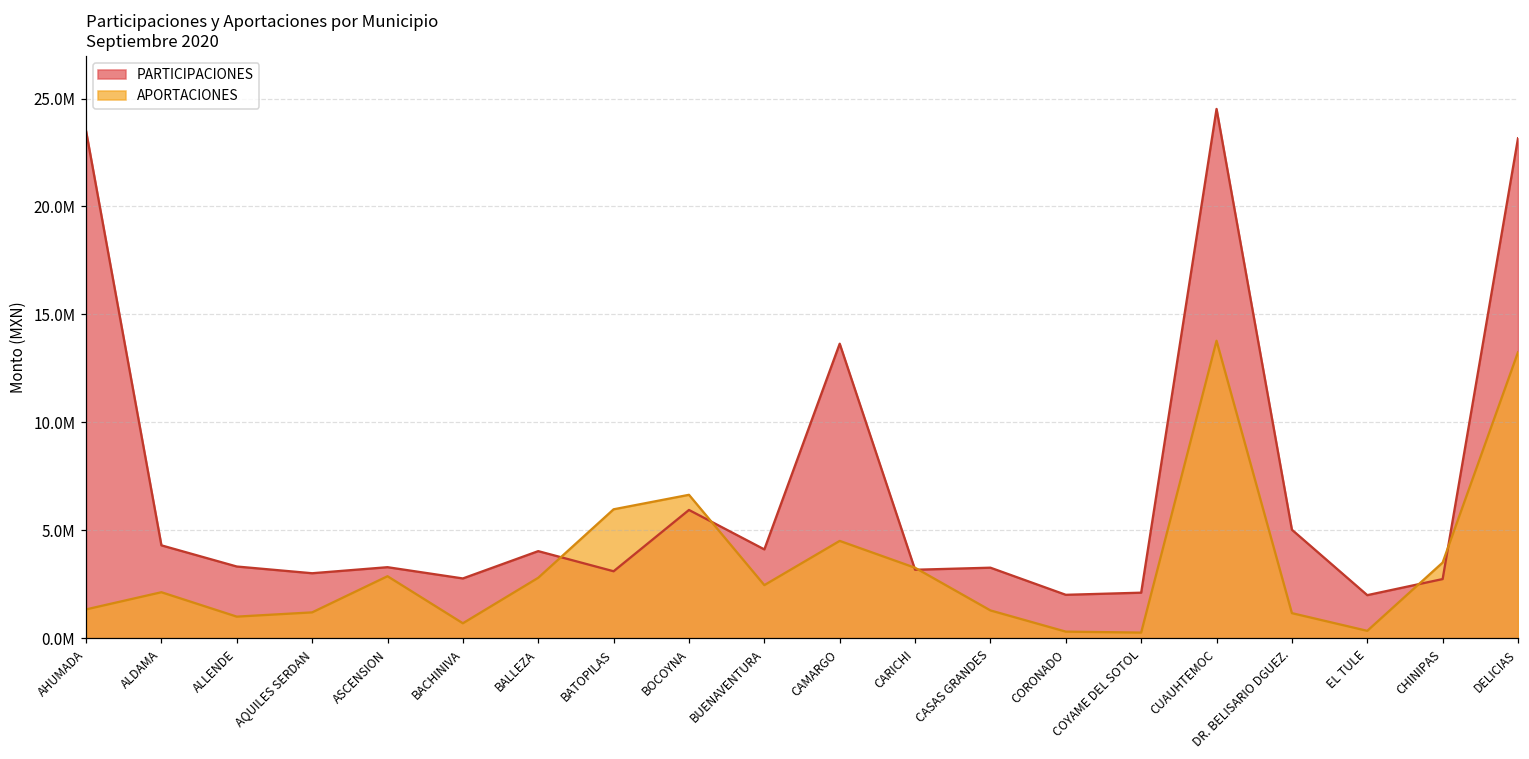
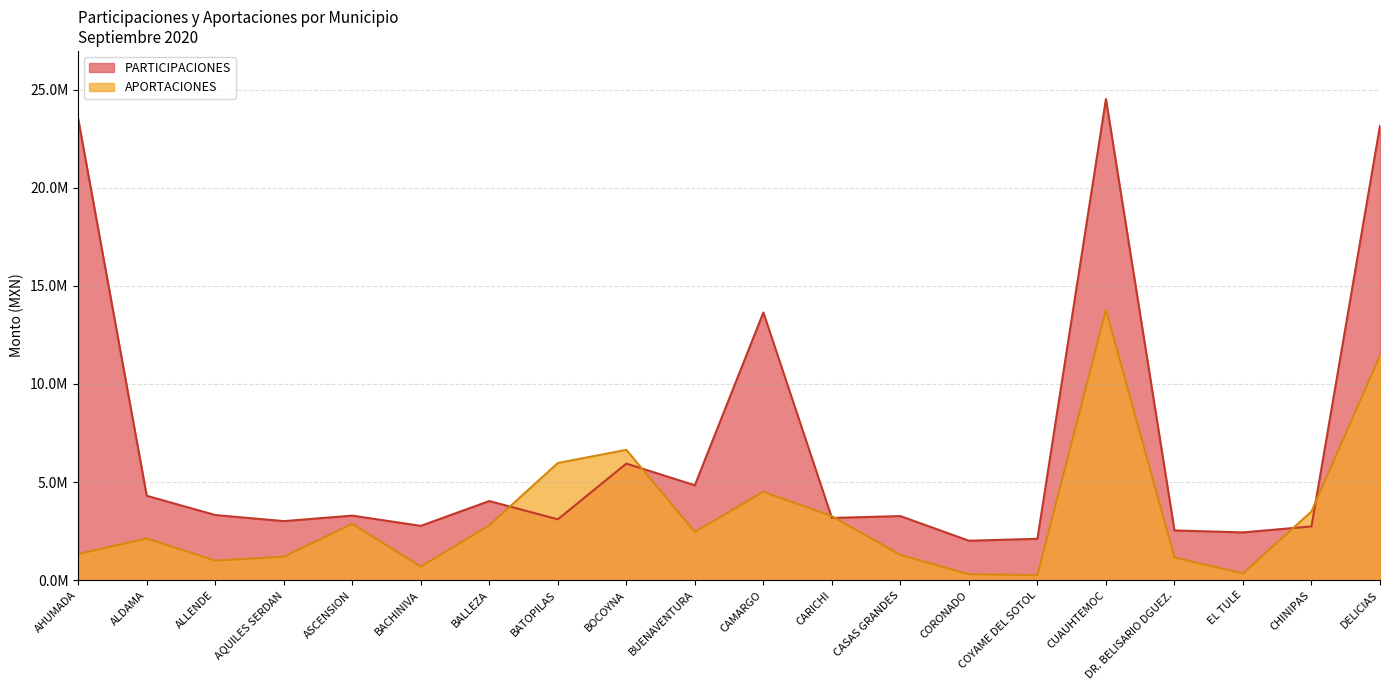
  {
    "PARTICIPACIONES": {
      "AHUMADA": 23500000,
      "ALDAMA": 4300000,
      "ALLENDE": 3300000,
      "AQUILES SERDAN": 3000000,
      "ASCENSION": 3300000,
      "BACHINIVA": 2800000,
      "BALLEZA": 4000000,
      "BATOPILAS": 3100000,
      "BOCOYNA": 5900000,
-     "BUENAVENTURA": 4100000,
+     "BUENAVENTURA": 4800000,
      "CAMARGO": 13600000,
      "CASAS GRANDES": 3300000,
      "CORONADO": 2000000,
      "COYAME DEL SOTOL": 2100000,
      "CUAUHTEMOC": 24500000,
-     "DR. BELISARIO DGUEZ.": 5000000,
-     "EL TULE": 2000000,
+     "DR. BELISARIO DGUEZ.": 2500000,
+     "EL TULE": 2400000,
      "CHINIPAS": 2700000,
      "DELICIAS": 23200000
    },
    "APORTACIONES": {
      "AHUMADA": 1300000,
      "ALDAMA": 2100000,
      "ALLENDE": 1000000,
      "AQUILES SERDAN": 1200000,
      "ASCENSION": 2900000,
      "BACHINIVA": 700000,
      "BALLEZA": 2800000,
      "BATOPILAS": 6000000,
      "BOCOYNA": 6600000,
      "BUENAVENTURA": 2500000,
      "CAMARGO": 4500000,
      "CASAS GRANDES": 1300000,
      "CORONADO": 300000,
      "COYAME DEL SOTOL": 300000,
      "CUAUHTEMOC": 13800000,
      "DR. BELISARIO DGUEZ.": 1200000,
      "EL TULE": 300000,
      "CHINIPAS": 3500000,
-     "DELICIAS": 13200000
+     "DELICIAS": 11400000
    }
  }
